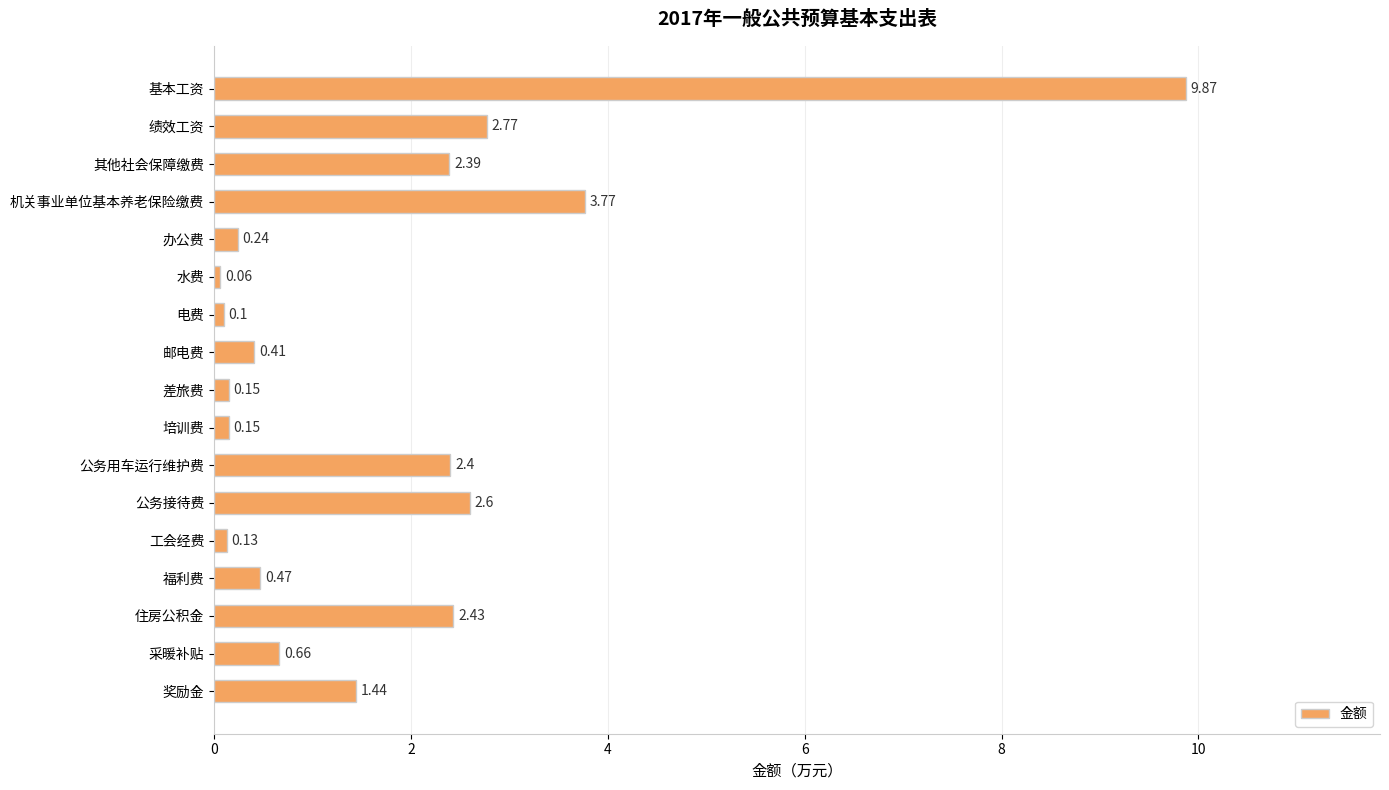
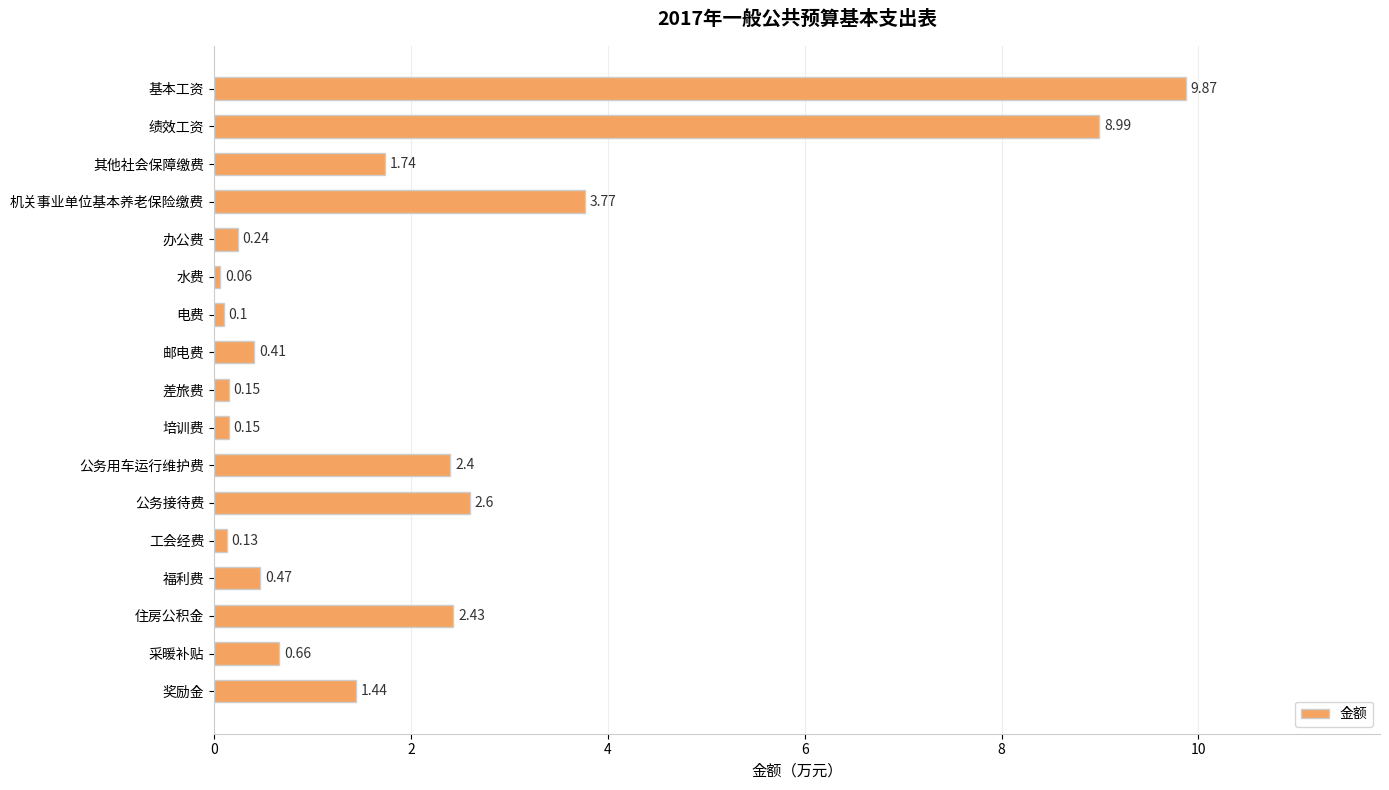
  {
    "基本工资": 9.87,
-   "绩效工资": 2.77,
-   "其他社会保障缴费": 2.39,
+   "绩效工资": 8.99,
+   "其他社会保障缴费": 1.74,
    "机关事业单位基本养老保险缴费": 3.77,
    "办公费": 0.24,
    "水费": 0.06,
    "电费": 0.1,
    "邮电费": 0.41,
    "差旅费": 0.15,
    "培训费": 0.15,
    "公务用车运行维护费": 2.4,
    "公务接待费": 2.6,
    "工会经费": 0.13,
    "福利费": 0.47,
    "住房公积金": 2.43,
    "采暖补贴": 0.66,
    "奖励金": 1.44
  }
